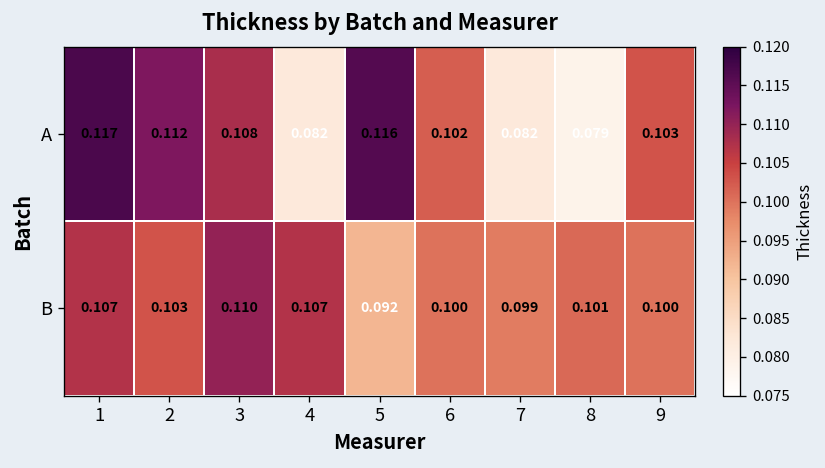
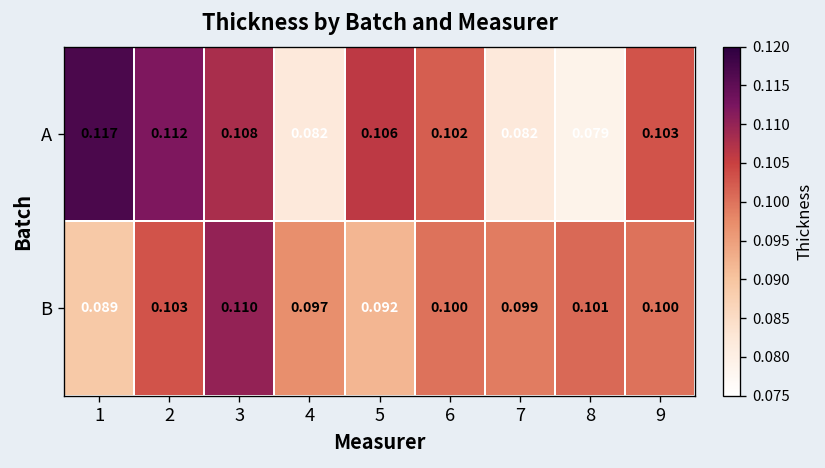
  {
    "A": {
      "1": 0.117,
      "2": 0.112,
      "3": 0.108,
-     "5": 0.116,
+     "5": 0.106,
      "6": 0.102,
      "9": 0.103
    },
    "B": {
-     "1": 0.107,
+     "1": 0.089,
      "2": 0.103,
      "3": 0.110,
-     "4": 0.107,
+     "4": 0.097,
      "5": 0.092,
      "6": 0.100,
      "7": 0.099,
      "8": 0.101,
      "9": 0.100
    }
  }
